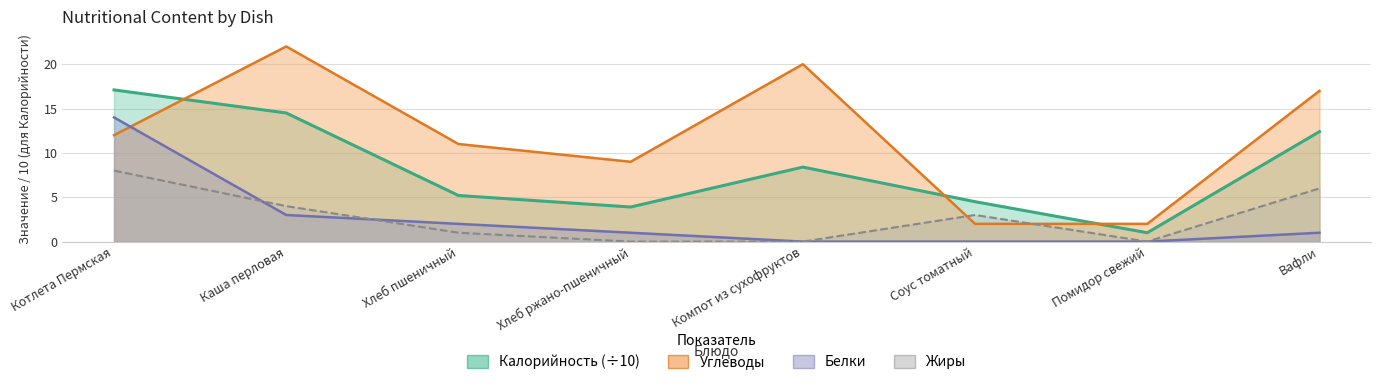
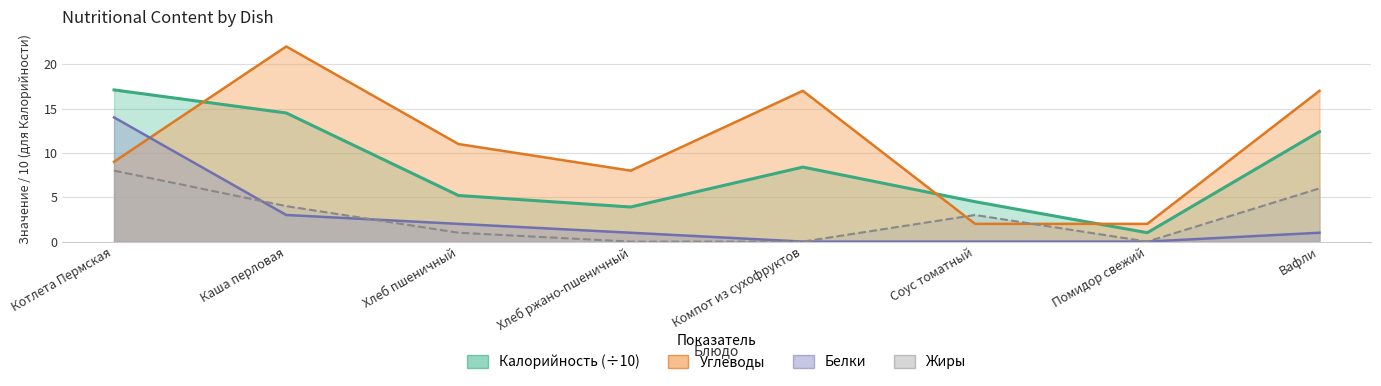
  {
    "Углеводы": {
-     "Котлета Пермская": 12,
+     "Котлета Пермская": 9,
      "Каша перловая": 22,
      "Хлеб пшеничный": 11,
-     "Хлеб ржано-пшеничный": 9,
-     "Компот из сухофруктов": 20,
+     "Хлеб ржано-пшеничный": 8,
+     "Компот из сухофруктов": 17,
      "Соус томатный": 2,
      "Помидор свежий": 2,
      "Вафли": 17
    }
  }
